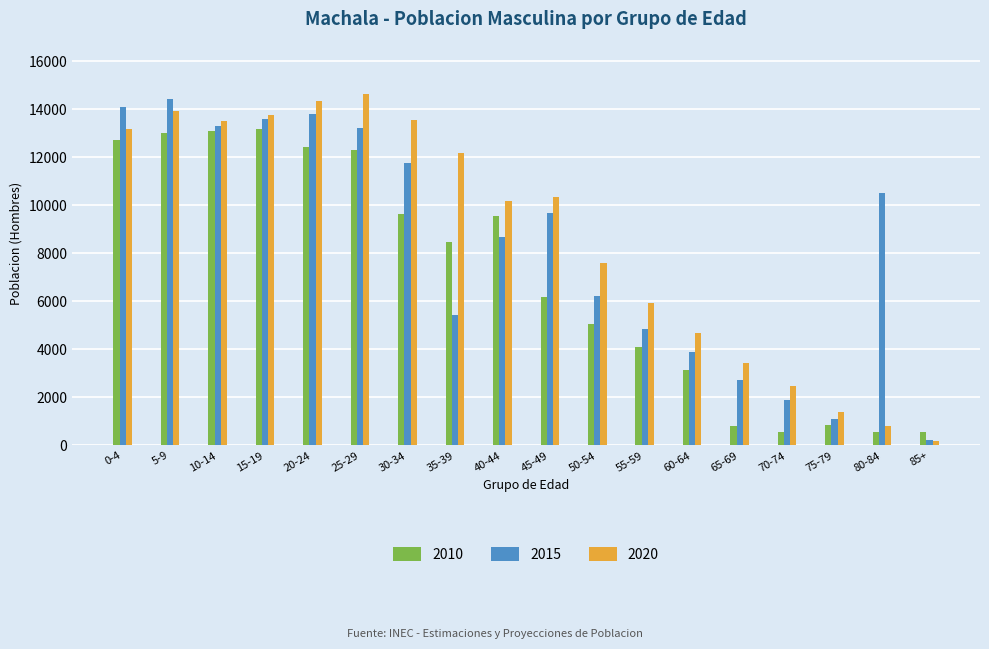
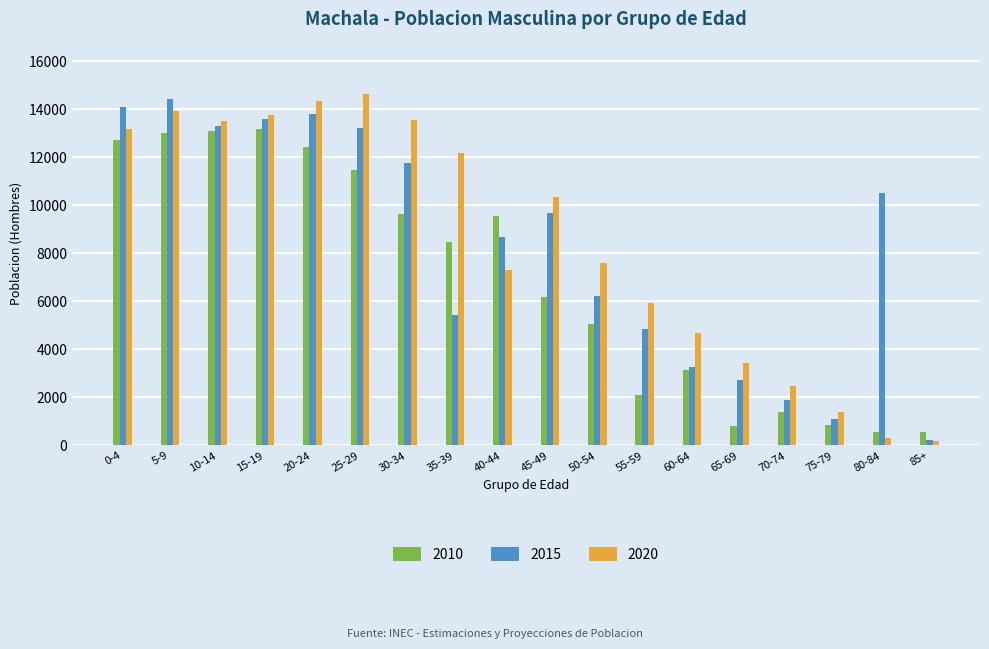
  {
    "2010": {
      "0-4": 12700,
      "5-9": 13000,
      "10-14": 13100,
      "15-19": 13200,
      "20-24": 12400,
-     "25-29": 12300,
+     "25-29": 11500,
      "30-34": 9600,
      "35-39": 8500,
      "40-44": 9500,
      "45-49": 6200,
      "50-54": 5100,
-     "55-59": 4100,
+     "55-59": 2100,
      "60-64": 3100,
      "65-69": 800,
-     "70-74": 500,
+     "70-74": 1400,
      "75-79": 800,
      "80-84": 500,
      "85+": 600
    },
    "2015": {
      "0-4": 14100,
      "5-9": 14400,
      "10-14": 13300,
      "15-19": 13600,
      "20-24": 13800,
      "25-29": 13200,
      "30-34": 11800,
      "35-39": 5400,
      "40-44": 8700,
      "45-49": 9700,
      "50-54": 6200,
      "55-59": 4900,
-     "60-64": 3900,
+     "60-64": 3300,
      "65-69": 2700,
      "70-74": 1900,
      "75-79": 1100,
      "80-84": 10500,
      "85+": 200
    },
    "2020": {
      "0-4": 13200,
      "5-9": 13900,
      "10-14": 13500,
      "15-19": 13700,
      "20-24": 14300,
      "25-29": 14600,
      "30-34": 13500,
      "35-39": 12200,
-     "40-44": 10200,
+     "40-44": 7300,
      "45-49": 10300,
      "50-54": 7600,
      "55-59": 5900,
      "60-64": 4700,
      "65-69": 3400,
      "70-74": 2500,
      "75-79": 1400,
-     "80-84": 800,
+     "80-84": 300,
      "85+": 200
    }
  }
